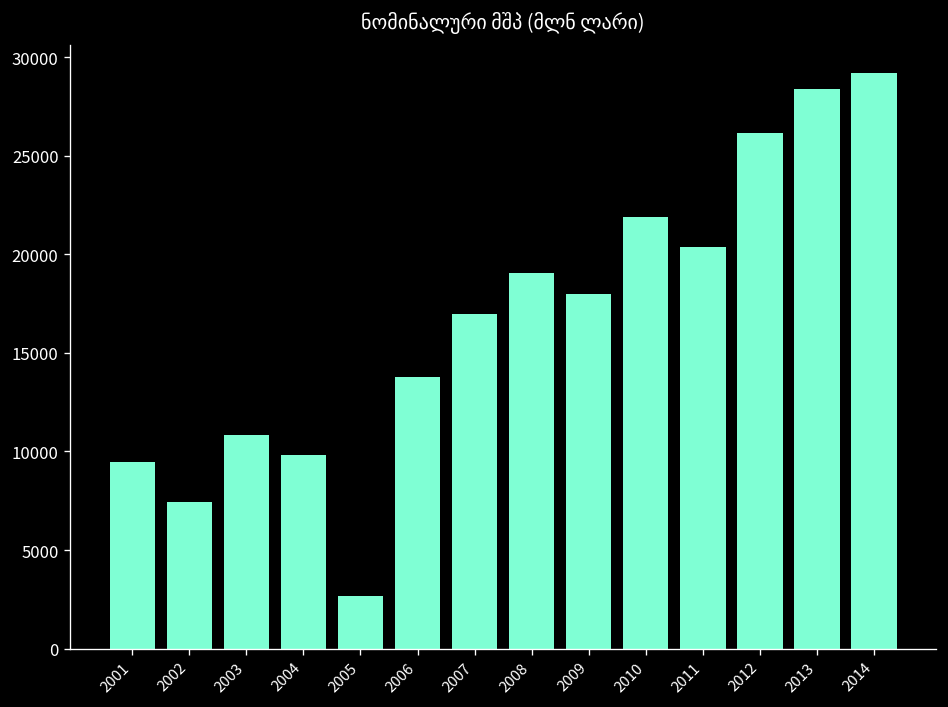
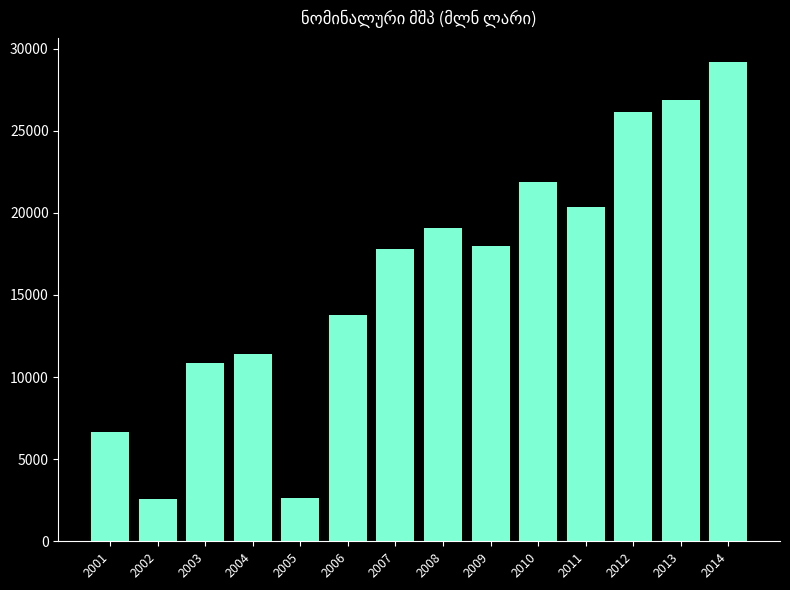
  {
-   "2001": 9500,
-   "2002": 7500,
+   "2001": 6700,
+   "2002": 2600,
    "2003": 10900,
-   "2004": 9800,
+   "2004": 11400,
    "2005": 2600,
    "2006": 13800,
-   "2007": 17000,
+   "2007": 17800,
    "2008": 19100,
    "2009": 18000,
    "2010": 21900,
    "2011": 20400,
    "2012": 26200,
-   "2013": 28400,
+   "2013": 26800,
    "2014": 29200
  }
